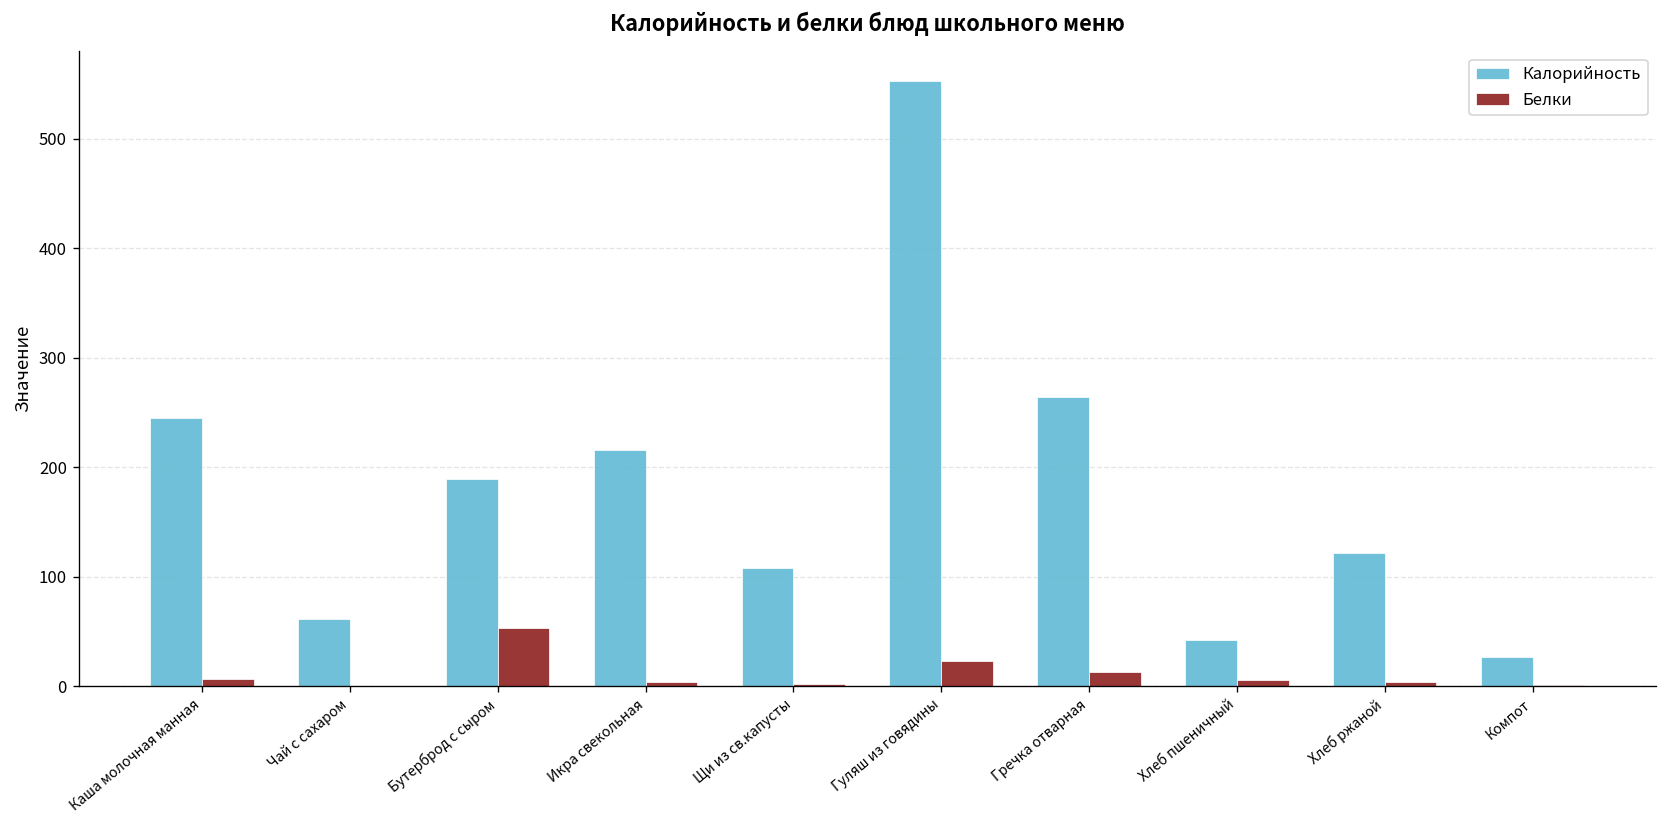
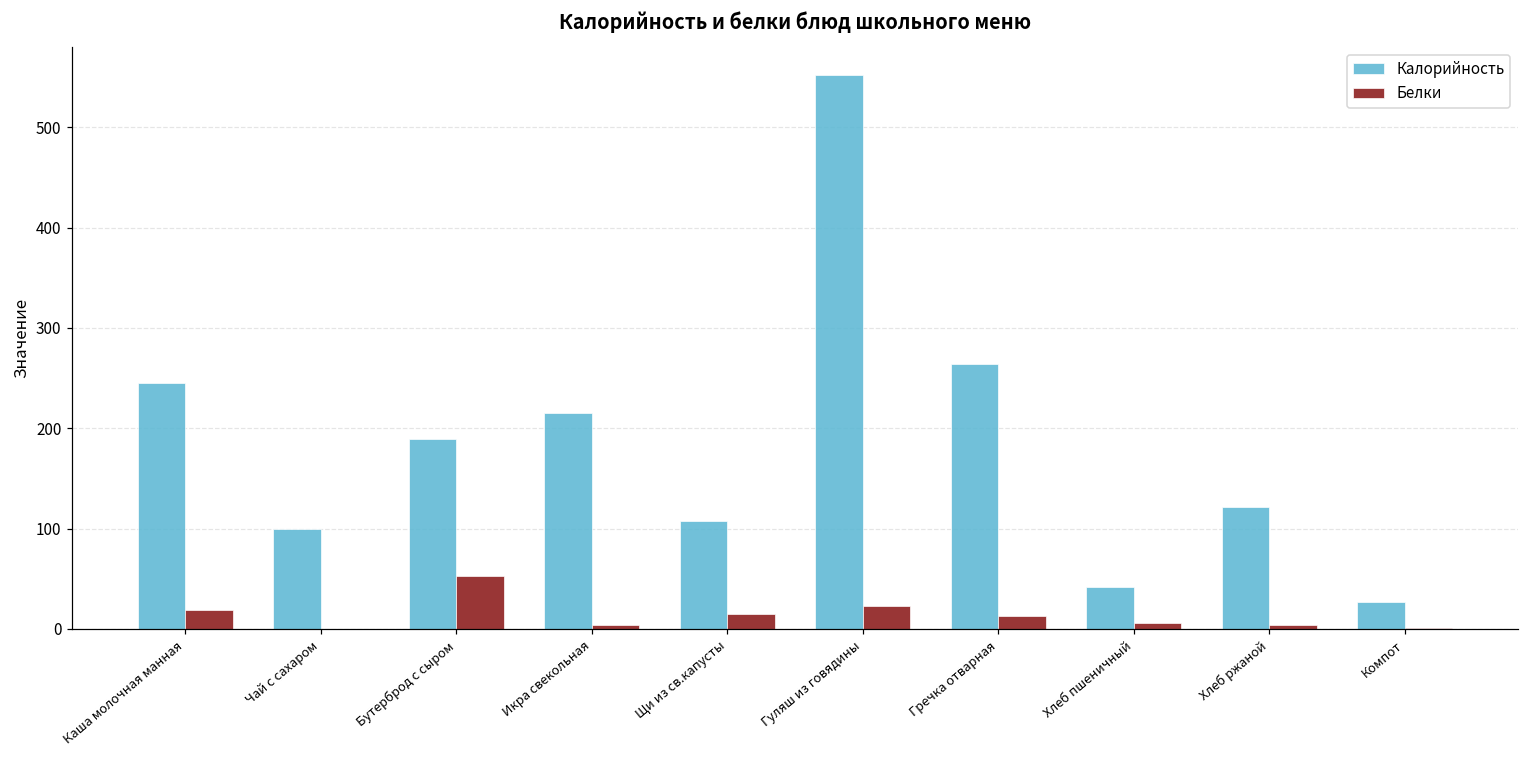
  {
    "Калорийность": {
      "Каша молочная манная": 240,
-     "Чай с сахаром": 60,
+     "Чай с сахаром": 100,
      "Бутерброд с сыром": 190,
      "Икра свекольная": 220,
      "Щи из св.капусты": 110,
      "Гуляш из говядины": 550,
      "Гречка отварная": 260,
      "Хлеб пшеничный": 40,
      "Хлеб ржаной": 120,
      "Компот": 30
    },
    "Белки": {
-     "Каша молочная манная": 10,
+     "Каша молочная манная": 20,
      "Бутерброд с сыром": 50,
      "Икра свекольная": 0,
-     "Щи из св.капусты": 0,
+     "Щи из св.капусты": 10,
      "Гуляш из говядины": 20,
      "Гречка отварная": 10,
      "Хлеб пшеничный": 10,
      "Хлеб ржаной": 0
    }
  }
